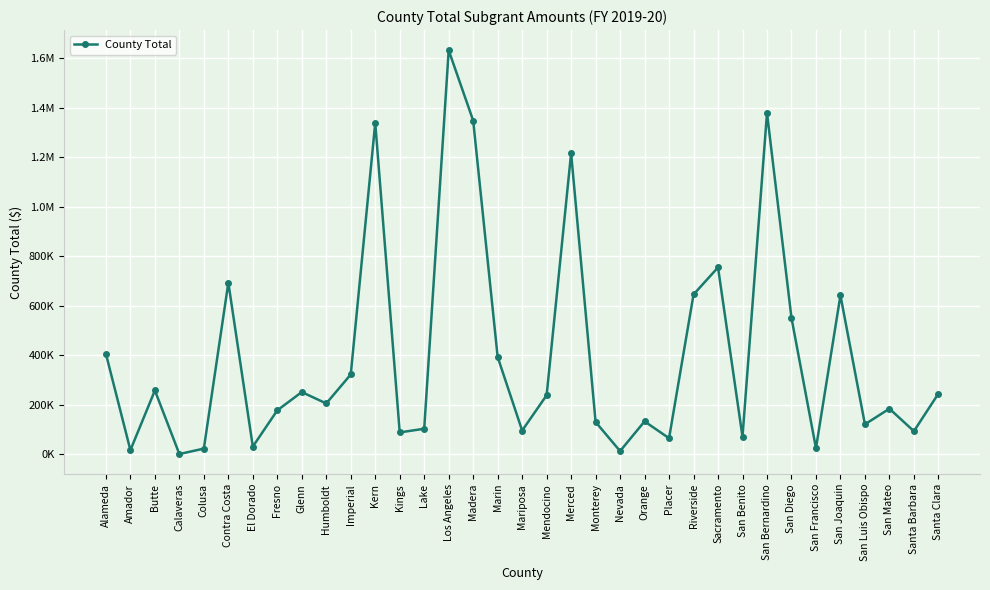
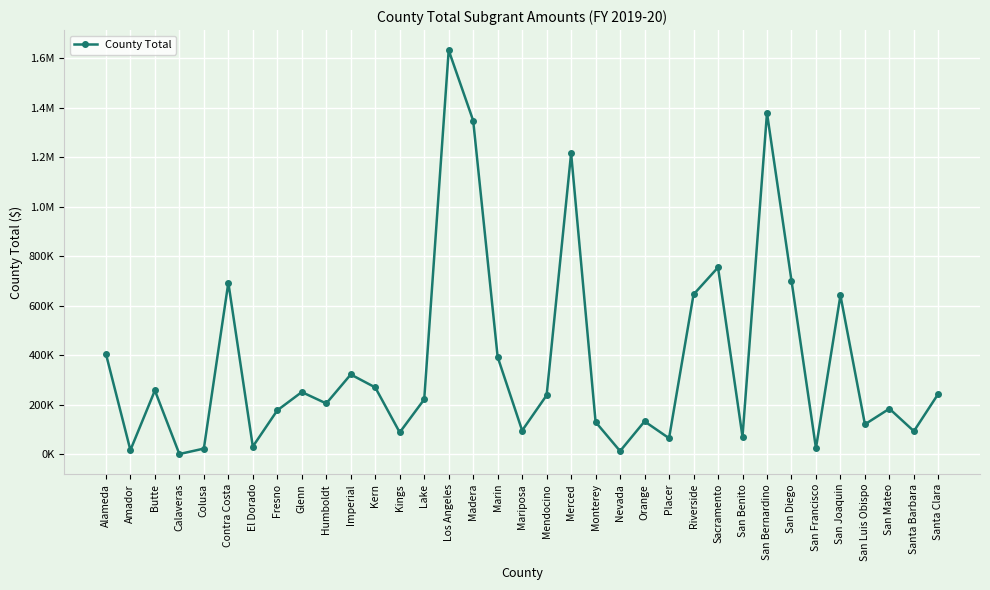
  {
    "Alameda": 410000,
    "Amador": 20000,
    "Butte": 260000,
    "Calaveras": 0,
    "Colusa": 20000,
    "Contra Costa": 690000,
    "El Dorado": 30000,
    "Fresno": 180000,
    "Glenn": 250000,
    "Humboldt": 210000,
    "Imperial": 320000,
-   "Kern": 1340000,
+   "Kern": 270000,
    "Kings": 90000,
-   "Lake": 100000,
+   "Lake": 220000,
    "Los Angeles": 1630000,
    "Madera": 1350000,
    "Marin": 390000,
    "Mariposa": 100000,
    "Mendocino": 240000,
    "Merced": 1220000,
    "Monterey": 130000,
    "Nevada": 10000,
    "Orange": 130000,
    "Placer": 70000,
    "Riverside": 650000,
    "Sacramento": 750000,
    "San Benito": 70000,
    "San Bernardino": 1380000,
-   "San Diego": 550000,
+   "San Diego": 700000,
    "San Francisco": 30000,
    "San Joaquin": 640000,
    "San Luis Obispo": 120000,
    "San Mateo": 180000,
    "Santa Barbara": 90000,
    "Santa Clara": 250000
  }
